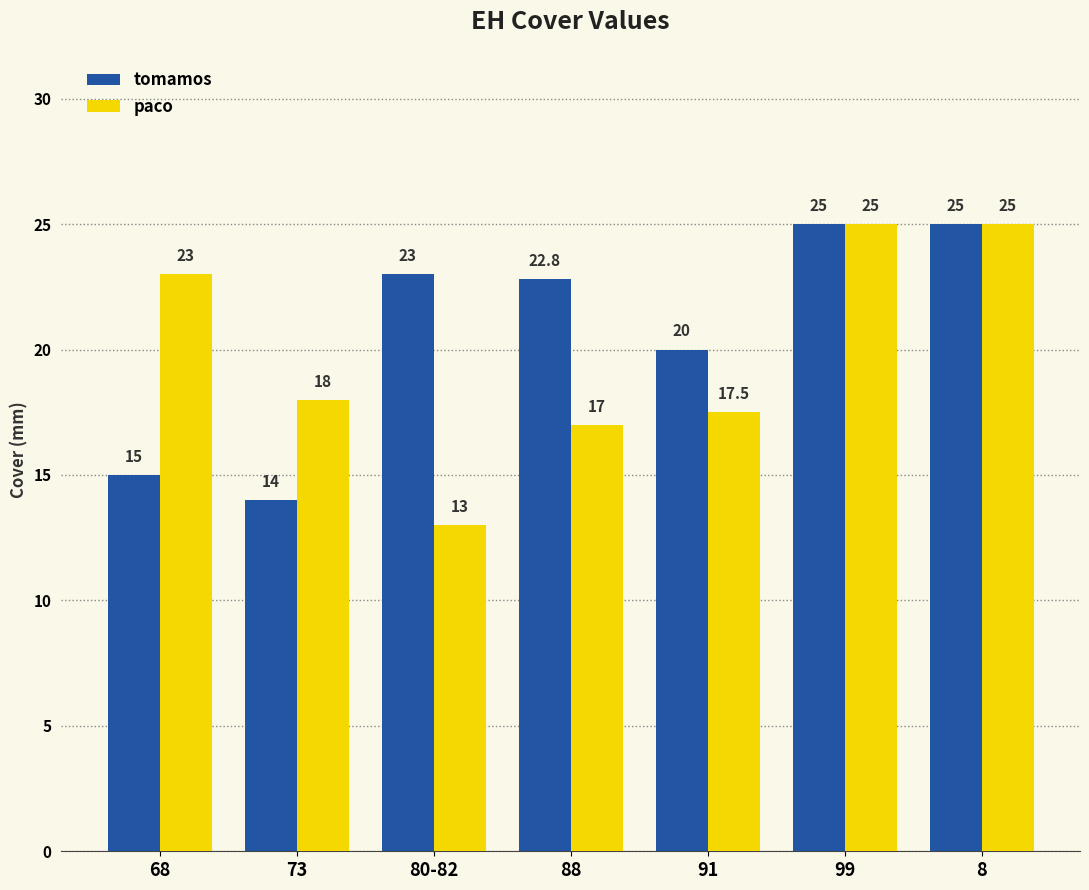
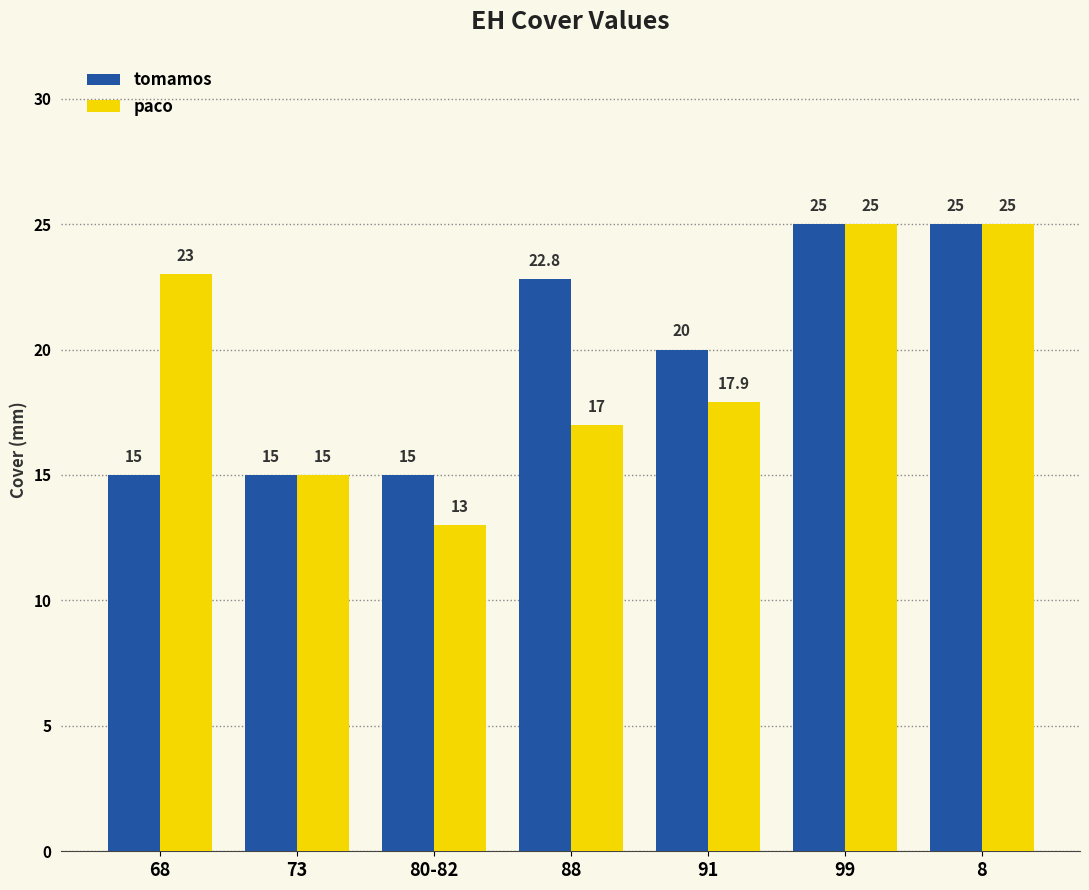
  {
    "tomamos": {
      "68": 15,
-     "73": 14,
-     "80-82": 23,
+     "73": 15,
+     "80-82": 15,
      "88": 22.8,
      "91": 20,
      "99": 25,
      "8": 25
    },
    "paco": {
      "68": 23,
-     "73": 18,
+     "73": 15,
      "80-82": 13,
      "88": 17,
-     "91": 17.5,
+     "91": 17.9,
      "99": 25,
      "8": 25
    }
  }
